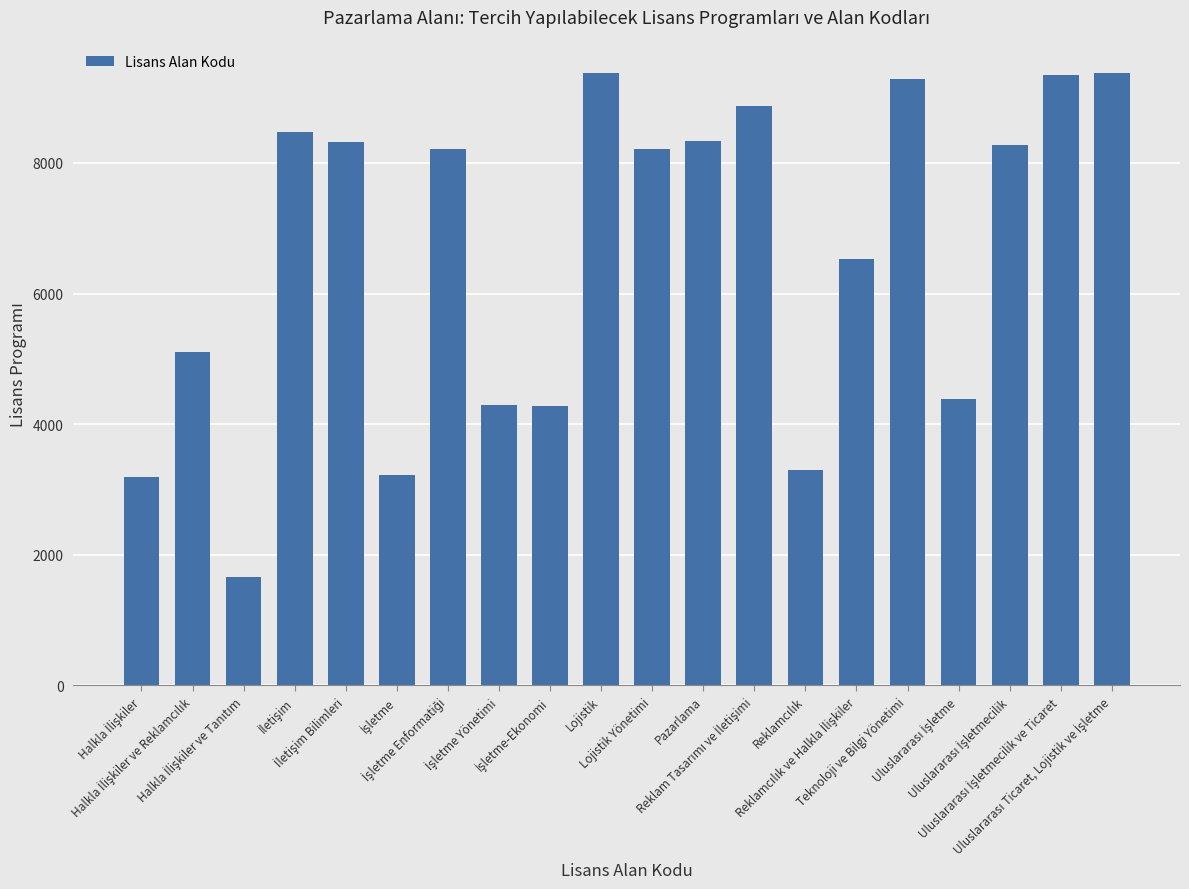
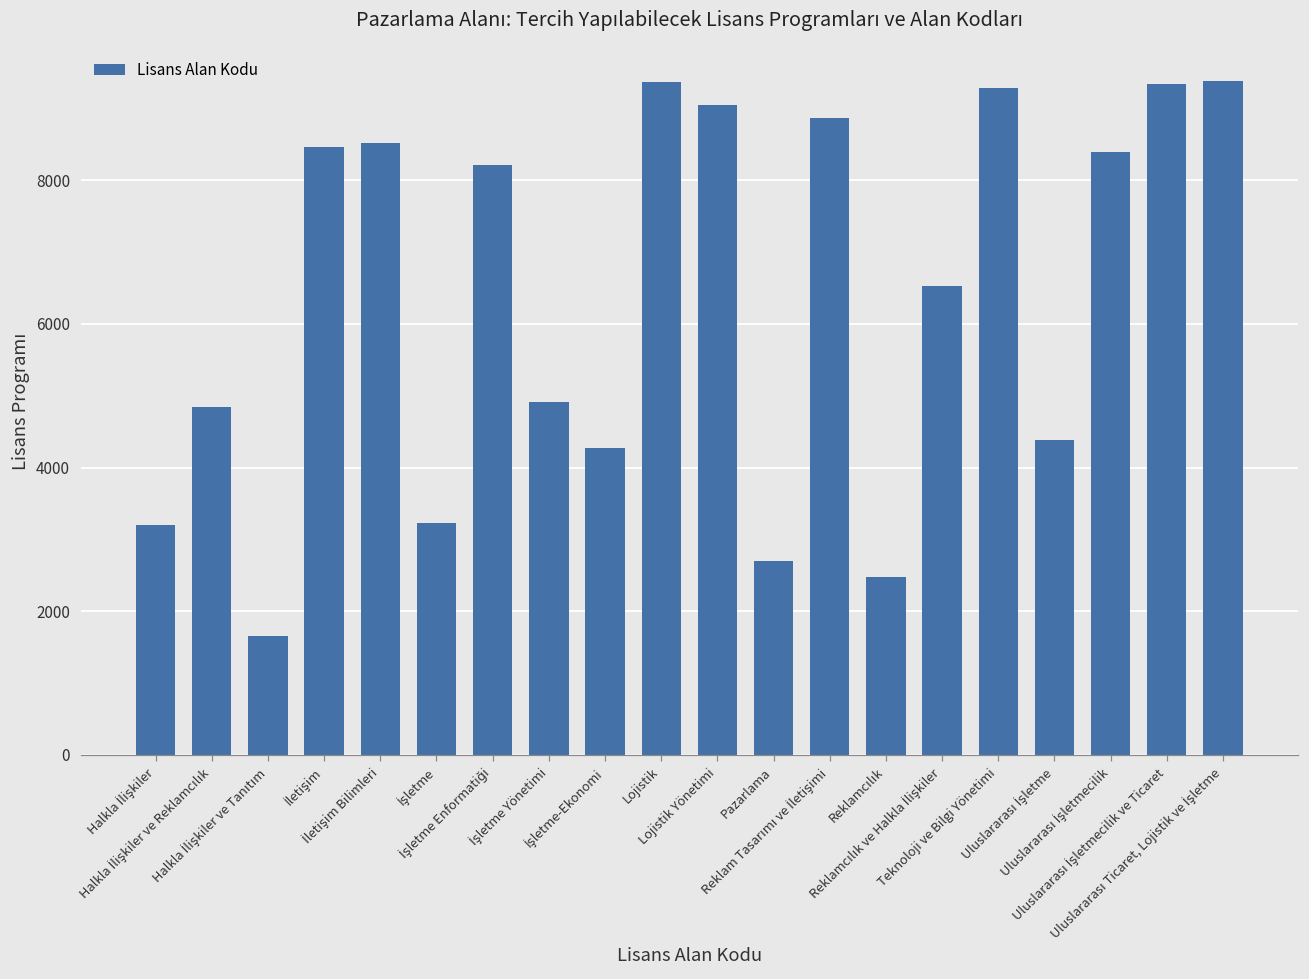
  {
    "Halkla İlişkiler": 3200,
-   "Halkla İlişkiler ve Reklamcılık": 5100,
+   "Halkla İlişkiler ve Reklamcılık": 4800,
    "Halkla İlişkiler ve Tanıtım": 1700,
    "İletişim": 8500,
-   "İletişim Bilimleri": 8300,
+   "İletişim Bilimleri": 8500,
    "İşletme": 3200,
    "İşletme Enformatiği": 8200,
-   "İşletme Yönetimi": 4300,
+   "İşletme Yönetimi": 4900,
    "İşletme-Ekonomi": 4300,
    "Lojistik": 9400,
-   "Lojistik Yönetimi": 8200,
-   "Pazarlama": 8300,
+   "Lojistik Yönetimi": 9100,
+   "Pazarlama": 2700,
    "Reklam Tasarımı ve İletişimi": 8900,
-   "Reklamcılık": 3300,
+   "Reklamcılık": 2500,
    "Reklamcılık ve Halkla İlişkiler": 6500,
    "Teknoloji ve Bilgi Yönetimi": 9300,
    "Uluslararası İşletme": 4400,
-   "Uluslararası İşletmecilik": 8300,
+   "Uluslararası İşletmecilik": 8400,
    "Uluslararası İşletmecilik ve Ticaret": 9300,
    "Uluslararası Ticaret, Lojistik ve İşletme": 9400
  }
